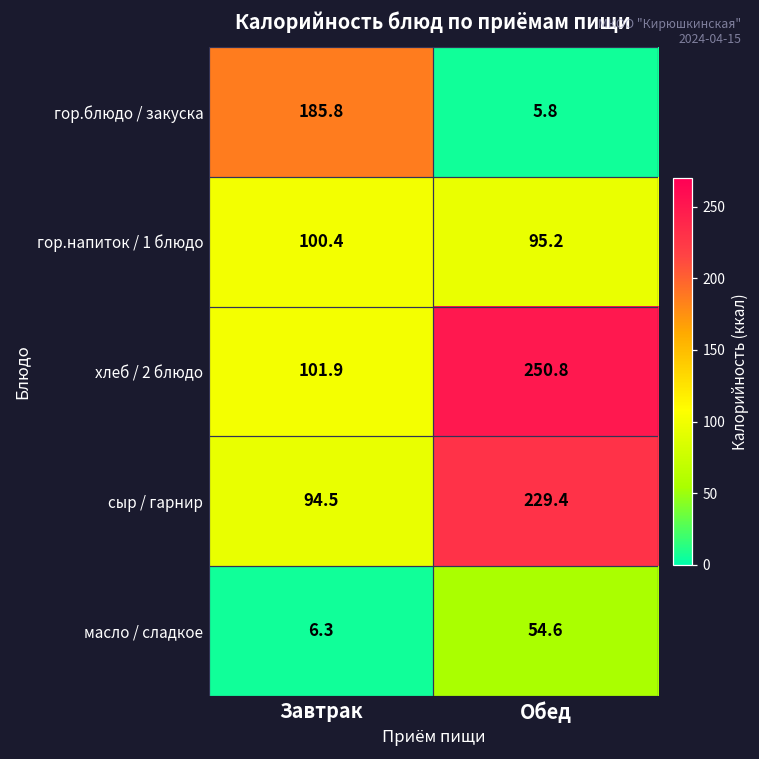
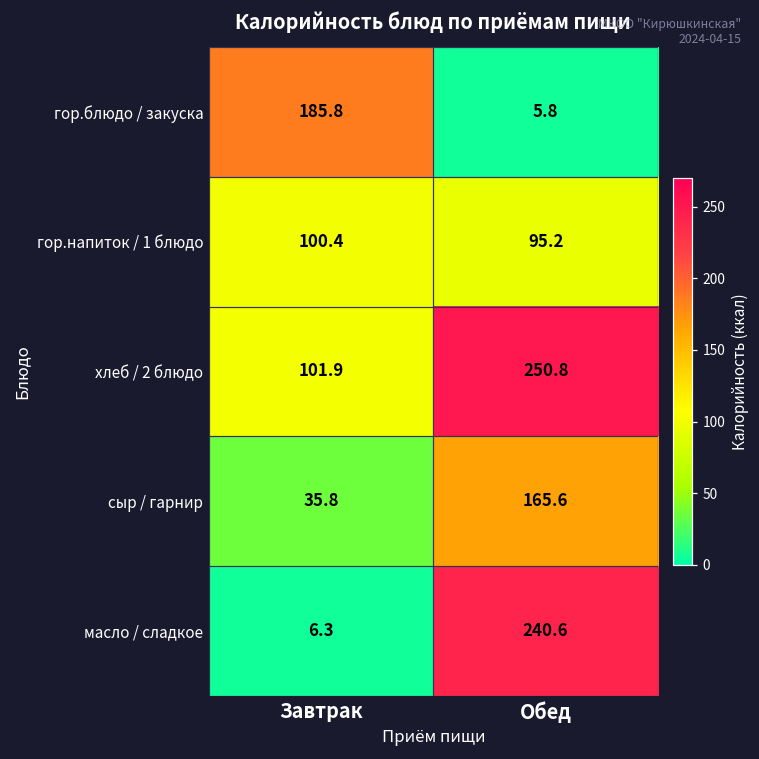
  {
    "гор.блюдо / закуска": {
      "Завтрак": 185.8,
      "Обед": 5.8
    },
    "гор.напиток / 1 блюдо": {
      "Завтрак": 100.4,
      "Обед": 95.2
    },
    "хлеб / 2 блюдо": {
      "Завтрак": 101.9,
      "Обед": 250.8
    },
    "сыр / гарнир": {
-     "Завтрак": 94.5,
-     "Обед": 229.4
+     "Завтрак": 35.8,
+     "Обед": 165.6
    },
    "масло / сладкое": {
      "Завтрак": 6.3,
-     "Обед": 54.6
+     "Обед": 240.6
    }
  }
